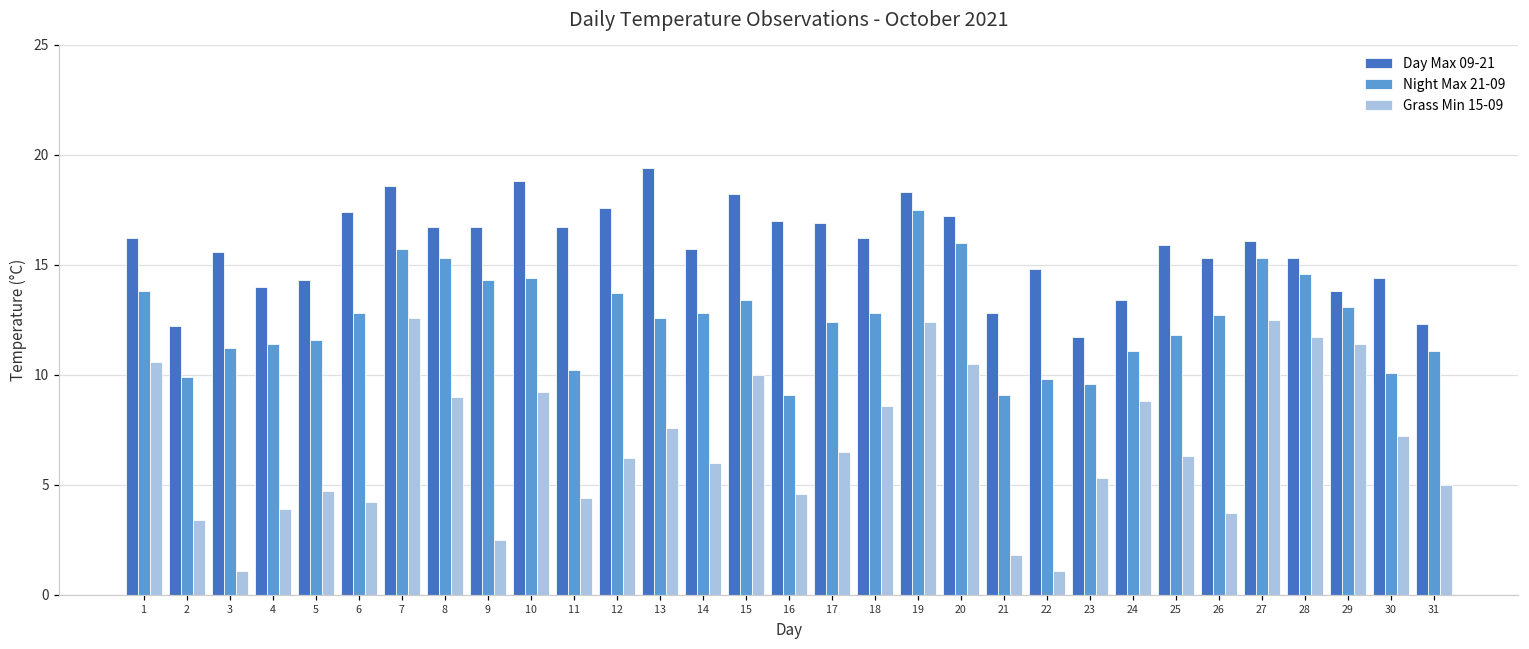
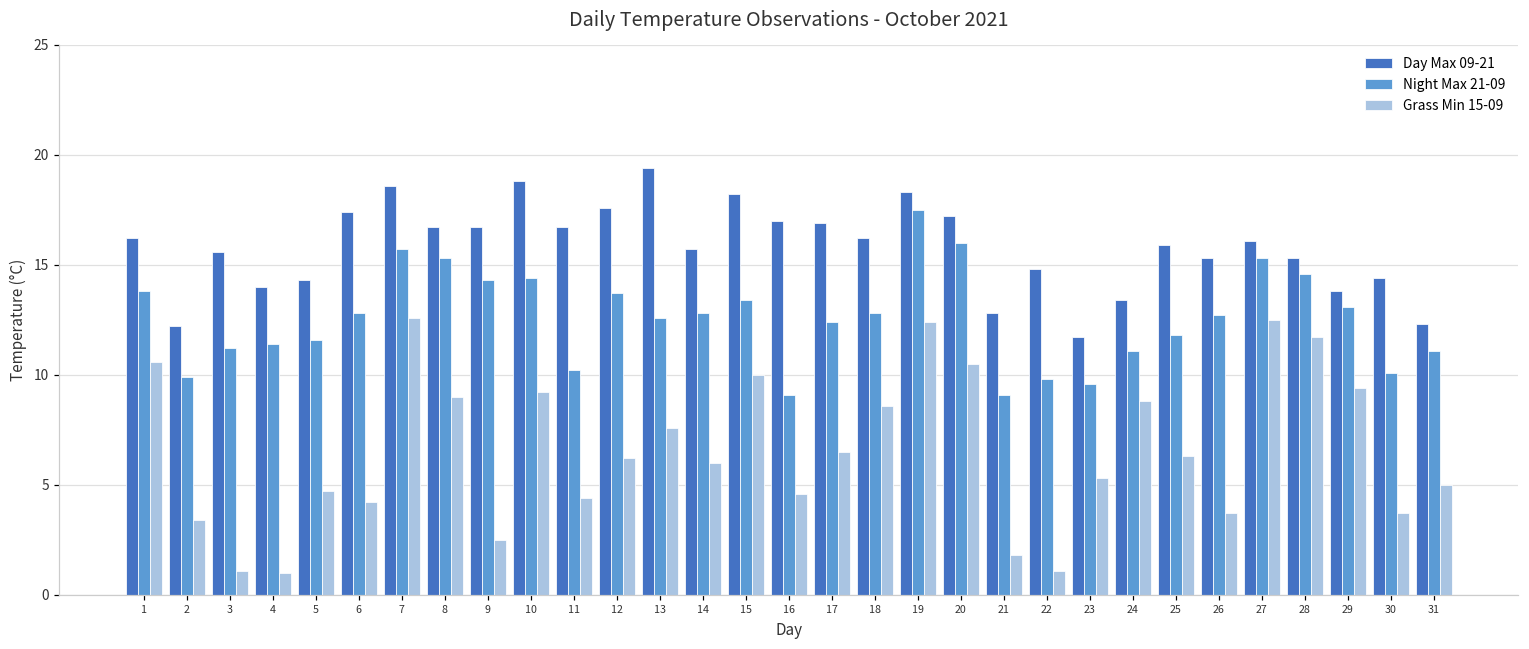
  {
    "Grass Min 15-09": {
      "1": 10.6,
      "2": 3.4,
      "3": 1.1,
-     "4": 3.9,
+     "4": 1.0,
      "5": 4.7,
      "6": 4.2,
      "7": 12.6,
      "8": 9.0,
      "9": 2.5,
      "10": 9.2,
      "11": 4.4,
      "12": 6.2,
      "13": 7.6,
      "14": 6.0,
      "15": 10.0,
      "16": 4.6,
      "17": 6.5,
      "18": 8.6,
      "19": 12.4,
      "20": 10.5,
      "21": 1.8,
      "22": 1.1,
      "23": 5.3,
      "24": 8.8,
      "25": 6.3,
      "26": 3.7,
      "27": 12.5,
      "28": 11.7,
-     "29": 11.4,
-     "30": 7.2,
+     "29": 9.4,
+     "30": 3.7,
      "31": 5.0
    }
  }
